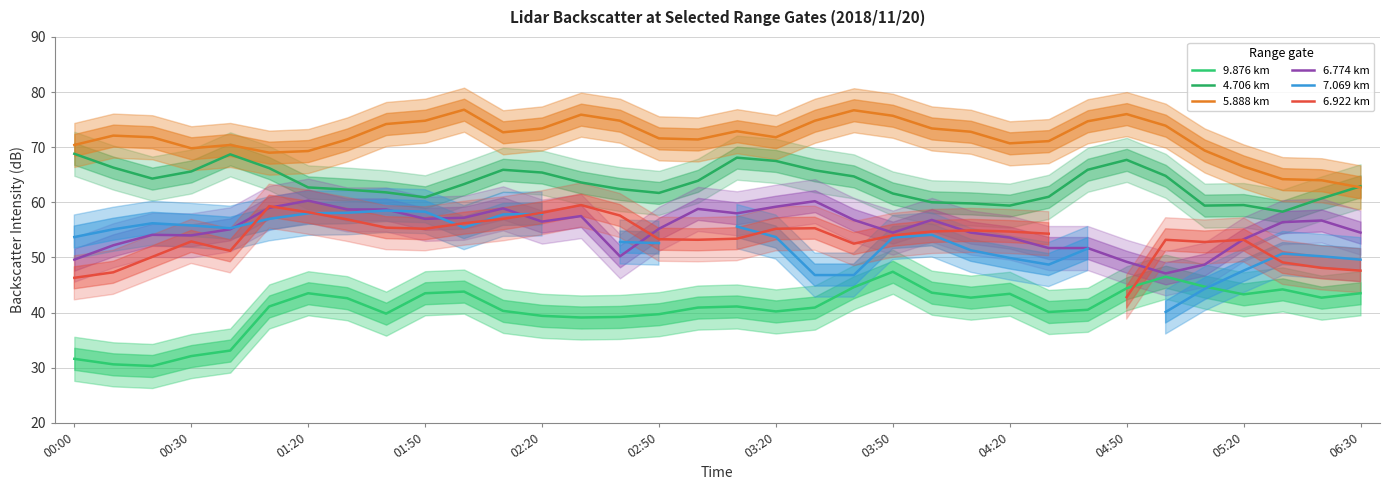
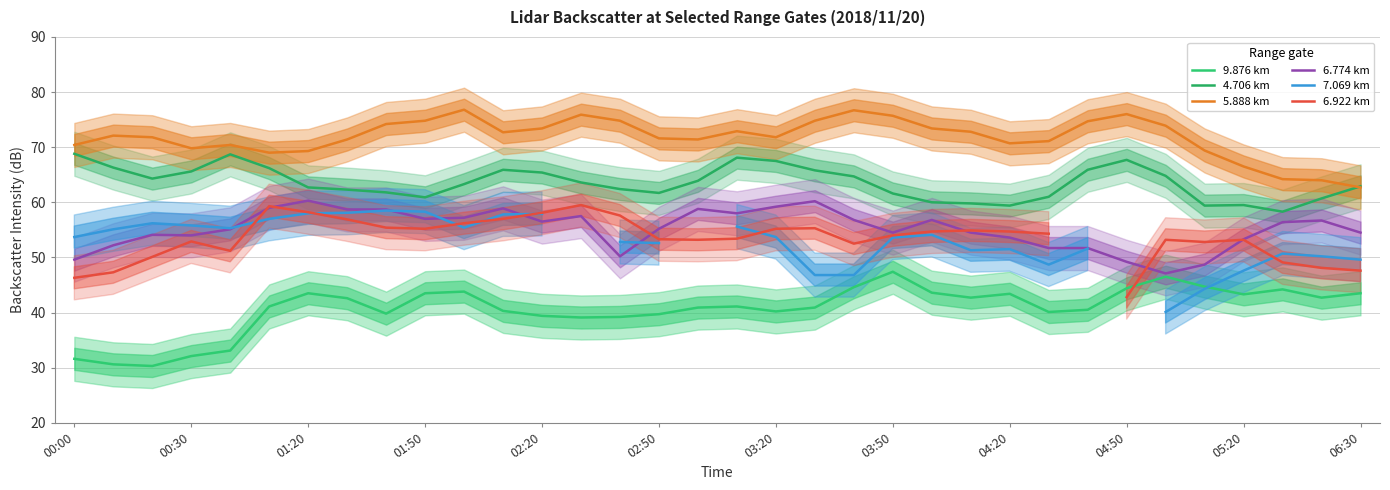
  {
    "7.069 km": {
      "01:50": 58,
      "02:50": 53,
      "03:20": 54,
-     "04:20": 50,
+     "04:20": 52,
      "06:30": 50
    }
  }
